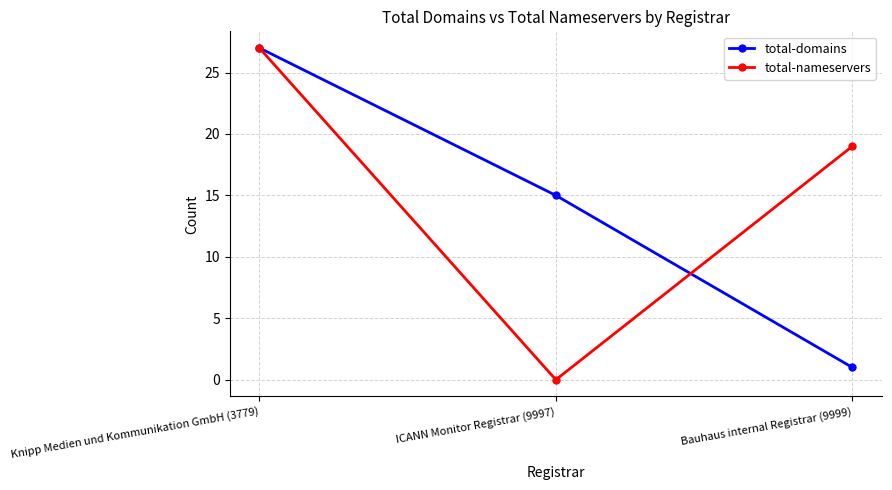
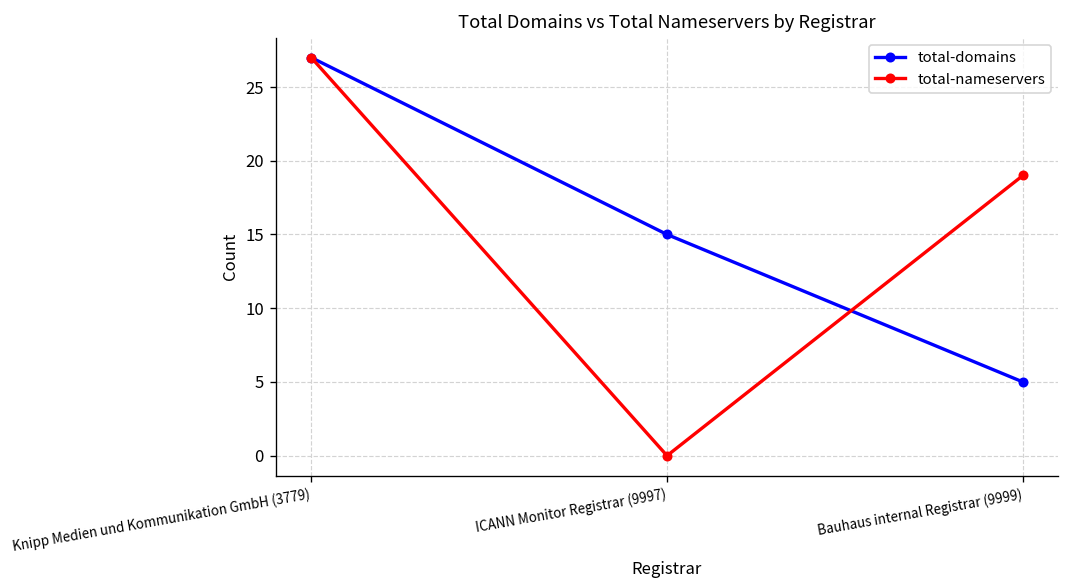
  {
    "total-domains": {
      "ICANN Monitor Registrar (9997)": 15,
-     "Bauhaus internal Registrar (9999)": 1
+     "Bauhaus internal Registrar (9999)": 5
    },
    "total-nameservers": {
      "ICANN Monitor Registrar (9997)": 0,
      "Bauhaus internal Registrar (9999)": 19
    }
  }
